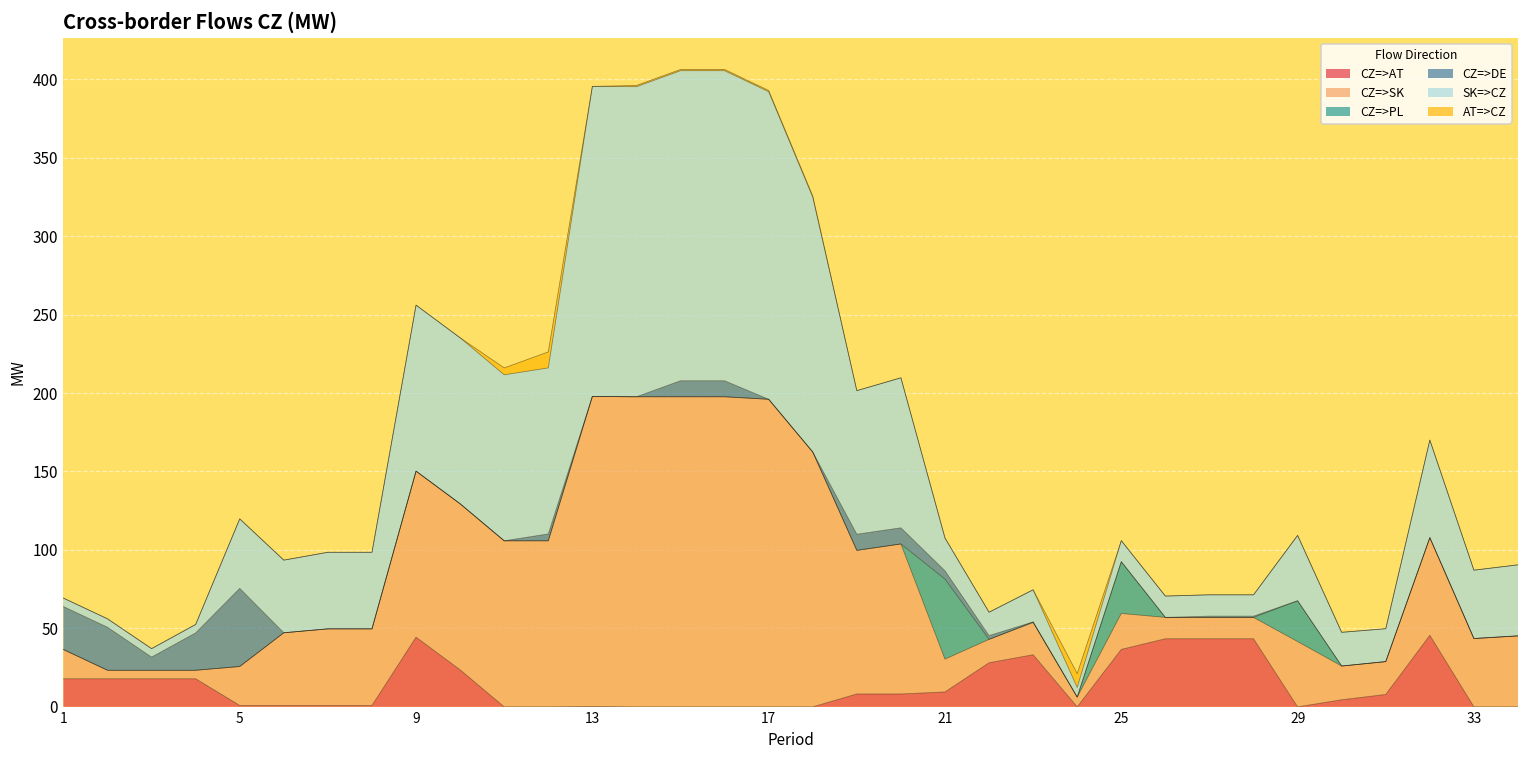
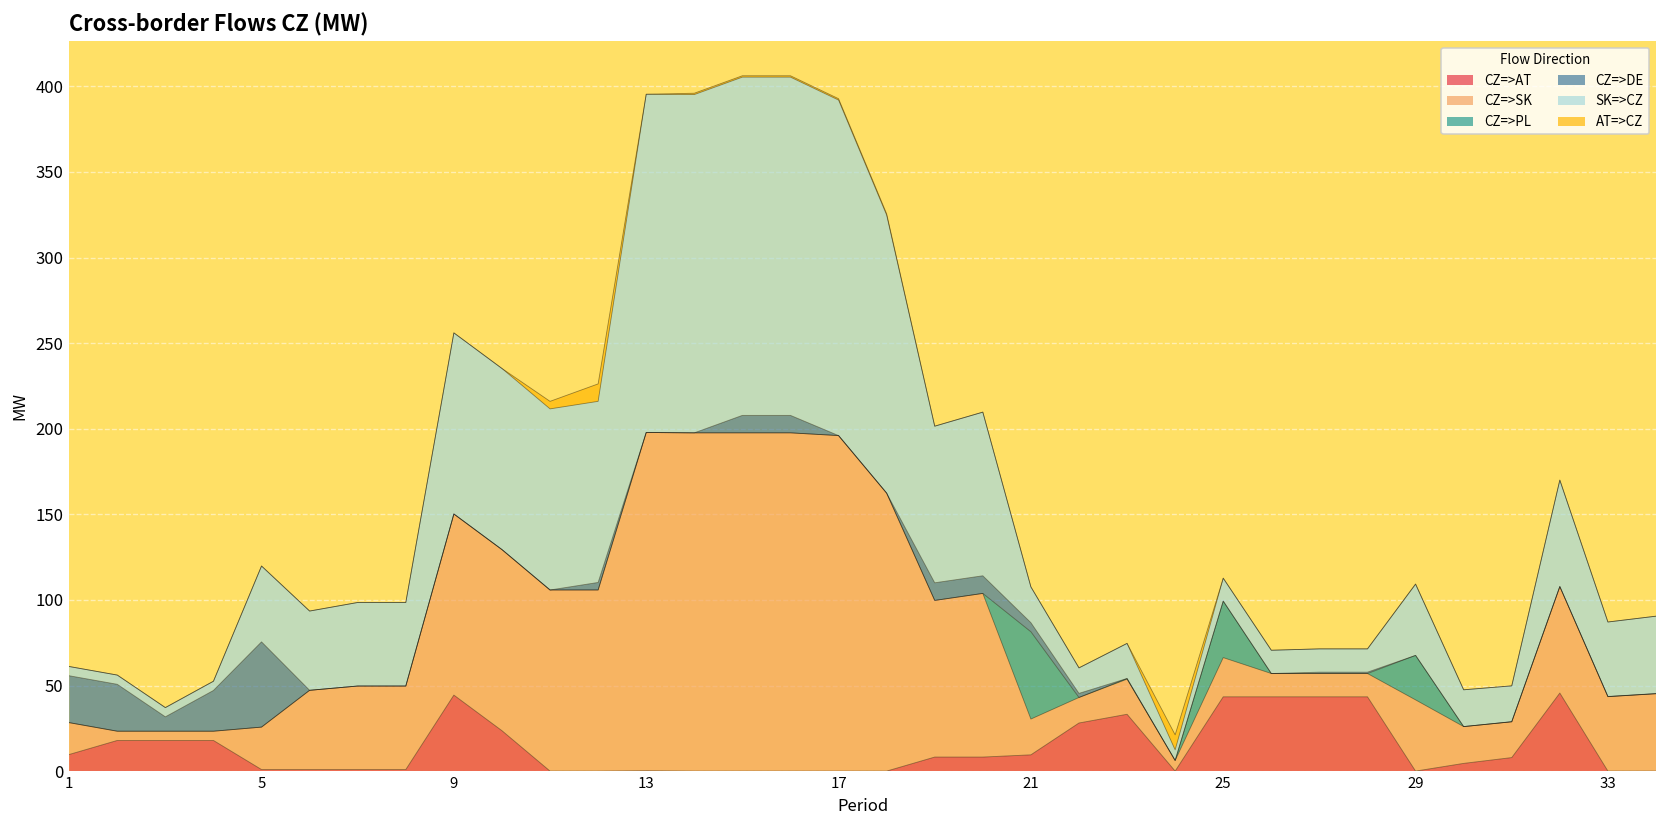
  {
    "CZ=>AT": {
-     "1": 18,
+     "1": 10,
      "5": 1,
      "9": 44,
      "13": 0,
      "17": 0,
      "21": 10,
-     "25": 37,
+     "25": 43,
      "29": 0,
      "33": 0
    },
    "CZ=>SK": {
      "21": 21,
      "25": 23,
      "29": 42
    }
  }
